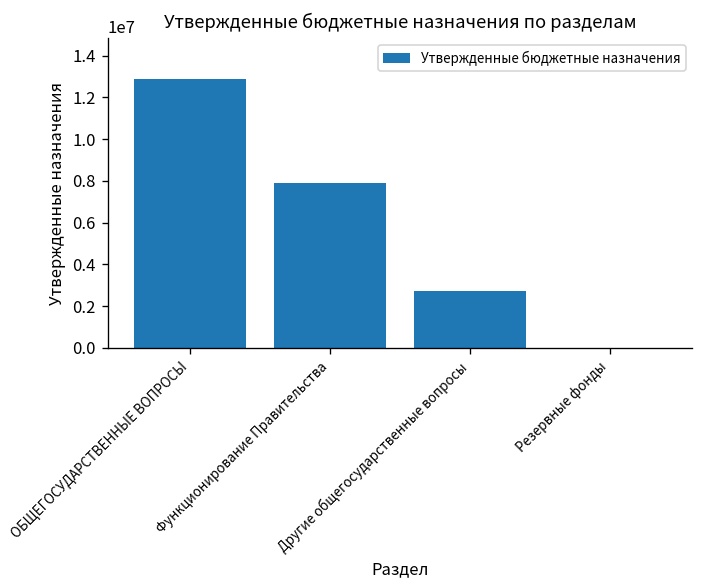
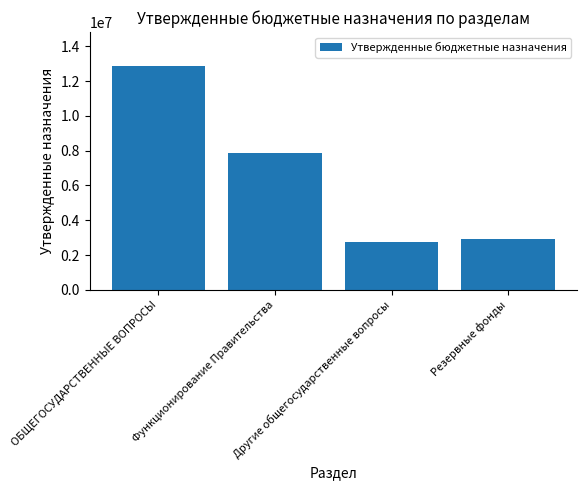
  {
    "ОБЩЕГОСУДАРСТВЕННЫЕ ВОПРОСЫ": 12900000,
    "Функционирование Правительства": 7900000,
    "Другие общегосударственные вопросы": 2700000,
-   "Резервные фонды": 0
+   "Резервные фонды": 3000000
  }
